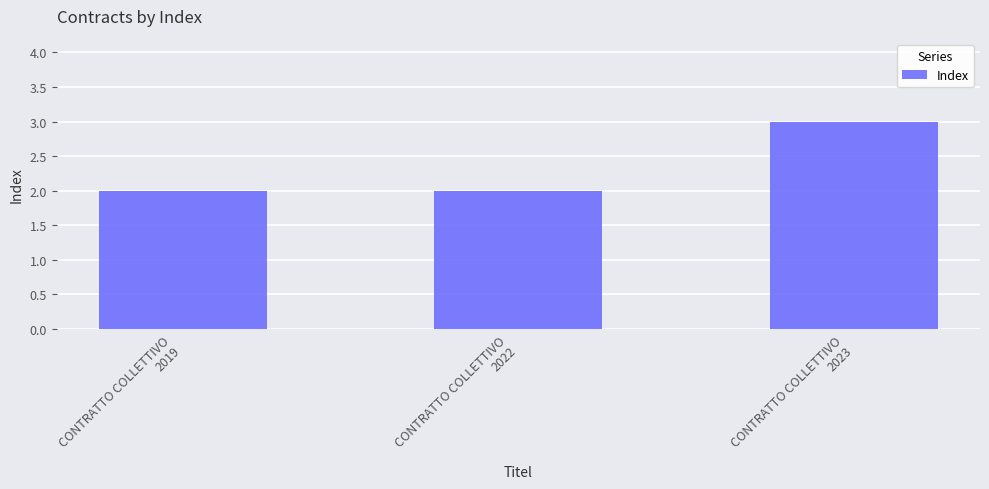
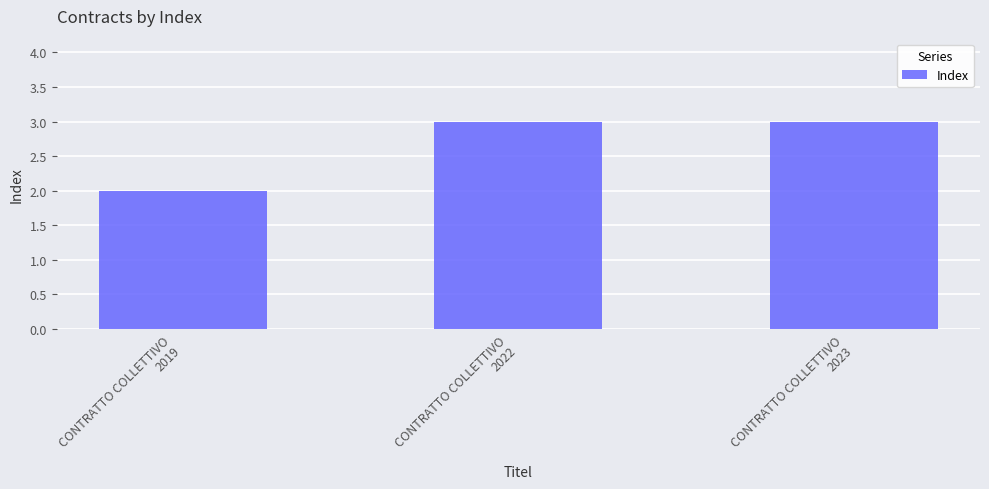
  {
    "CONTRATTO COLLETTIVO 2019": 2,
-   "CONTRATTO COLLETTIVO 2022": 2,
+   "CONTRATTO COLLETTIVO 2022": 3,
    "CONTRATTO COLLETTIVO 2023": 3
  }
